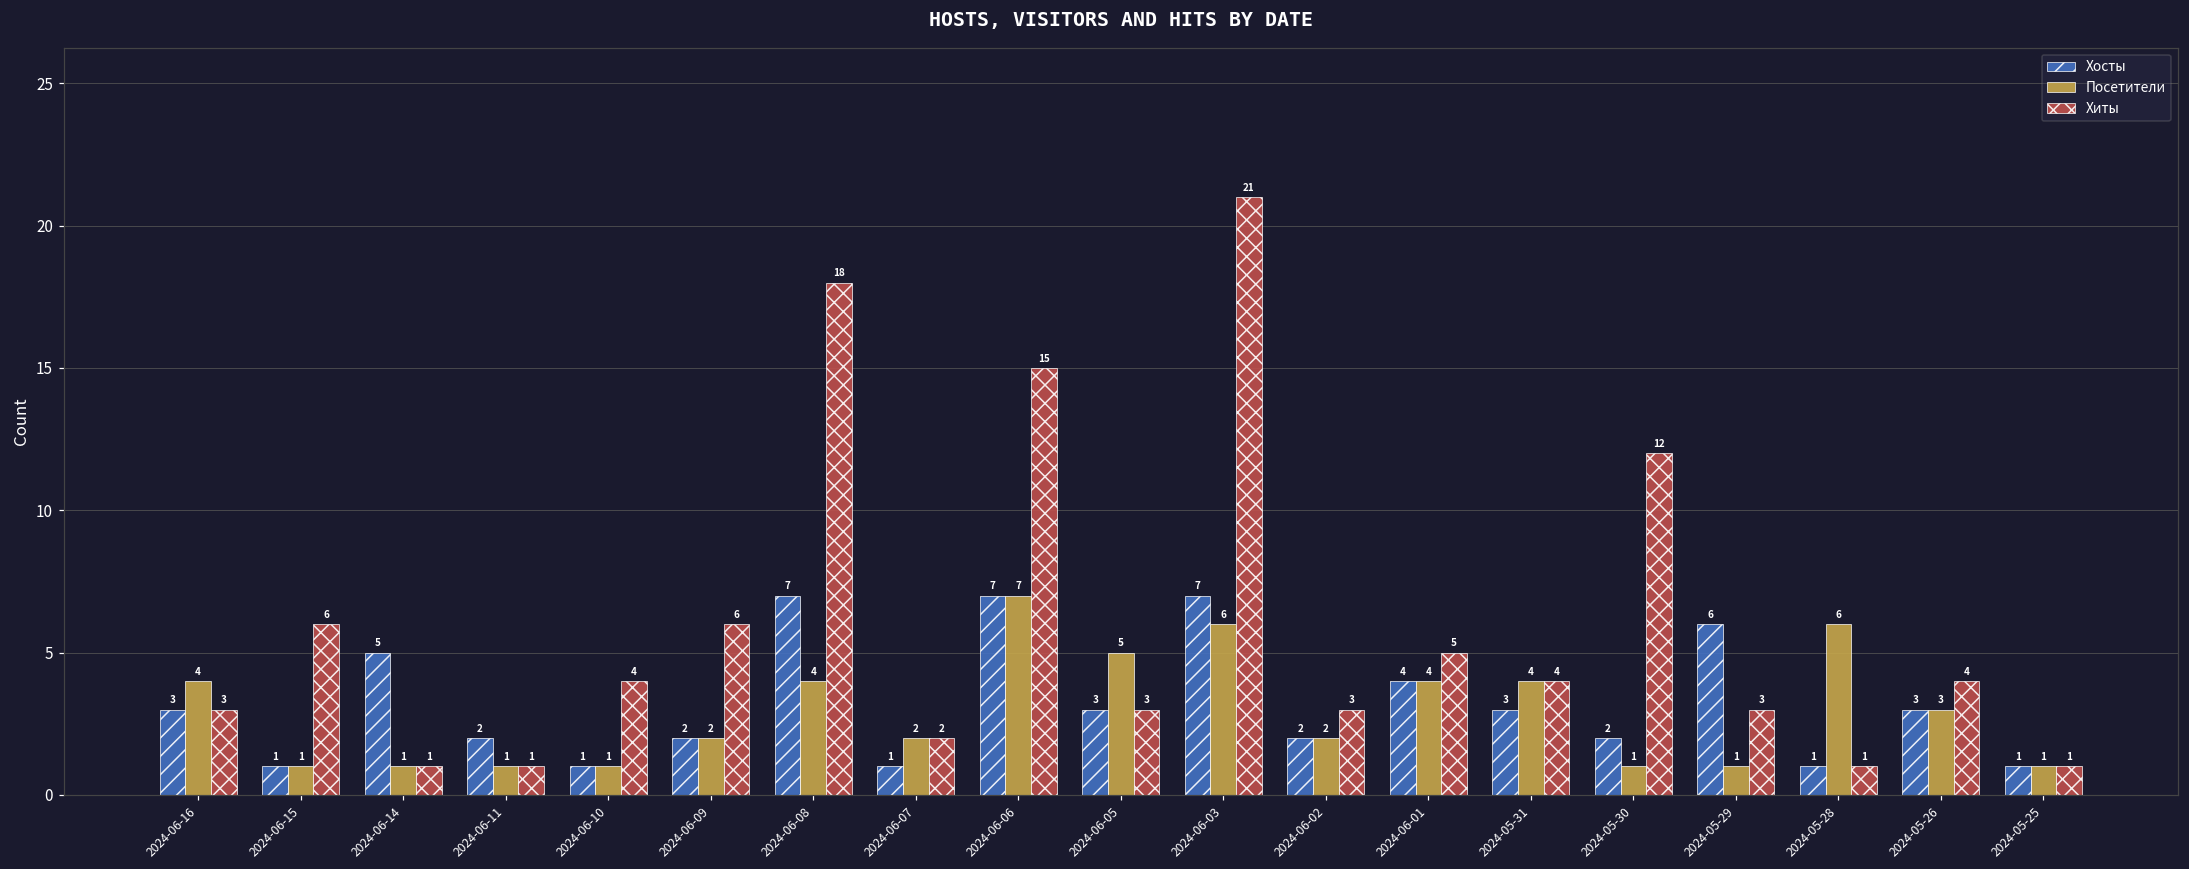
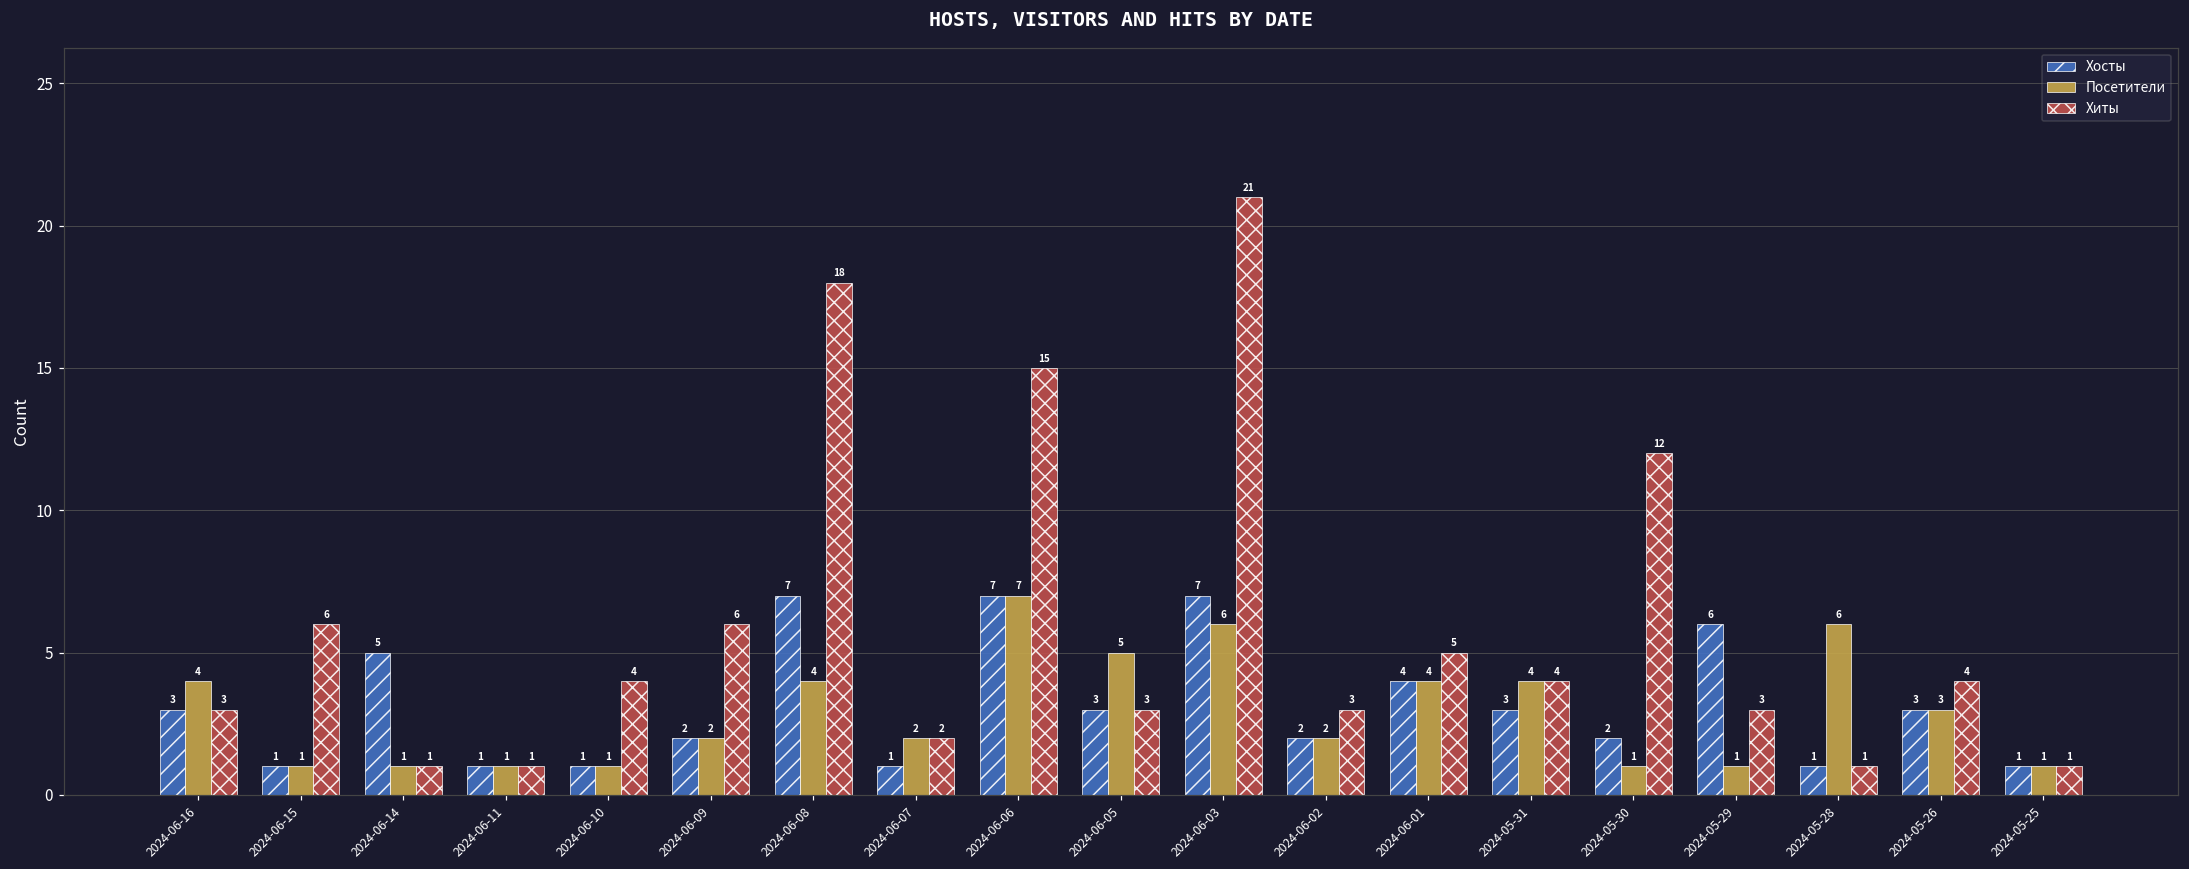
  {
    "Хосты": {
      "2024-06-16": 3,
      "2024-06-15": 1,
      "2024-06-14": 5,
-     "2024-06-11": 2,
+     "2024-06-11": 1,
      "2024-06-10": 1,
      "2024-06-09": 2,
      "2024-06-08": 7,
      "2024-06-07": 1,
      "2024-06-06": 7,
      "2024-06-05": 3,
      "2024-06-03": 7,
      "2024-06-02": 2,
      "2024-06-01": 4,
      "2024-05-31": 3,
      "2024-05-30": 2,
      "2024-05-29": 6,
      "2024-05-28": 1,
      "2024-05-26": 3,
      "2024-05-25": 1
    },
    "Посетители": {
      "2024-06-16": 4,
      "2024-06-15": 1,
      "2024-06-14": 1,
      "2024-06-11": 1,
      "2024-06-10": 1,
      "2024-06-09": 2,
      "2024-06-08": 4,
      "2024-06-07": 2,
      "2024-06-06": 7,
      "2024-06-05": 5,
      "2024-06-03": 6,
      "2024-06-02": 2,
      "2024-06-01": 4,
      "2024-05-31": 4,
      "2024-05-30": 1,
      "2024-05-29": 1,
      "2024-05-28": 6,
      "2024-05-26": 3,
      "2024-05-25": 1
    },
    "Хиты": {
      "2024-06-16": 3,
      "2024-06-15": 6,
      "2024-06-14": 1,
      "2024-06-11": 1,
      "2024-06-10": 4,
      "2024-06-09": 6,
      "2024-06-08": 18,
      "2024-06-07": 2,
      "2024-06-06": 15,
      "2024-06-05": 3,
      "2024-06-03": 21,
      "2024-06-02": 3,
      "2024-06-01": 5,
      "2024-05-31": 4,
      "2024-05-30": 12,
      "2024-05-29": 3,
      "2024-05-28": 1,
      "2024-05-26": 4,
      "2024-05-25": 1
    }
  }
